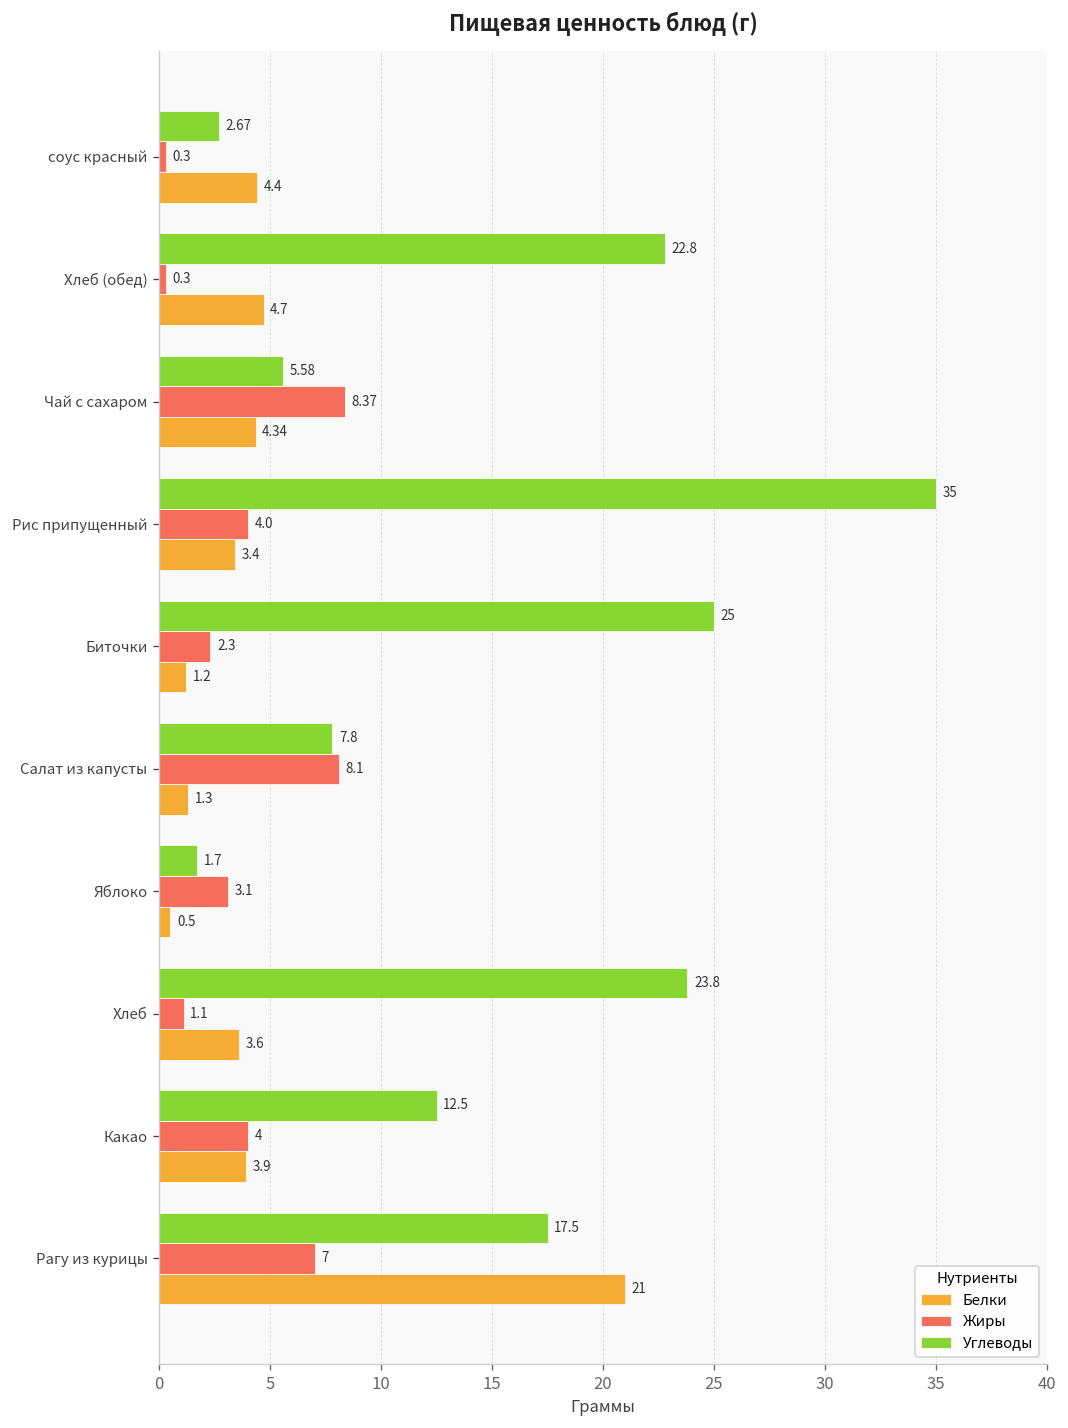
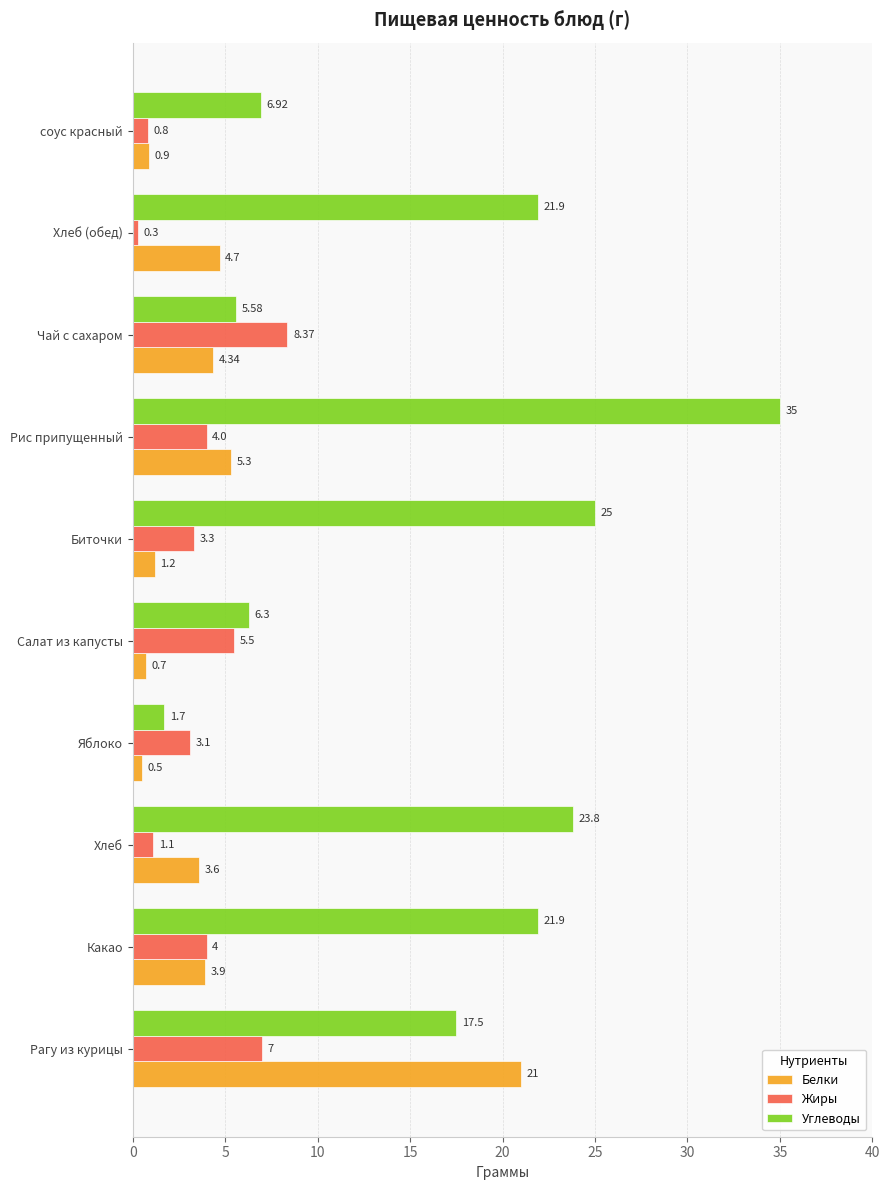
  {
    "Белки": {
-     "соус красный": 4.4,
+     "соус красный": 0.9,
      "Хлеб (обед)": 4.7,
      "Чай с сахаром": 4.34,
-     "Рис припущенный": 3.4,
+     "Рис припущенный": 5.3,
      "Биточки": 1.2,
-     "Салат из капусты": 1.3,
+     "Салат из капусты": 0.7,
      "Яблоко": 0.5,
      "Хлеб": 3.6,
      "Какао": 3.9,
      "Рагу из курицы": 21
    },
    "Жиры": {
-     "соус красный": 0.3,
+     "соус красный": 0.8,
      "Хлеб (обед)": 0.3,
      "Чай с сахаром": 8.37,
      "Рис припущенный": 4.0,
-     "Биточки": 2.3,
-     "Салат из капусты": 8.1,
+     "Биточки": 3.3,
+     "Салат из капусты": 5.5,
      "Яблоко": 3.1,
      "Хлеб": 1.1,
      "Какао": 4,
      "Рагу из курицы": 7
    },
    "Углеводы": {
-     "соус красный": 2.67,
-     "Хлеб (обед)": 22.8,
+     "соус красный": 6.92,
+     "Хлеб (обед)": 21.9,
      "Чай с сахаром": 5.58,
      "Рис припущенный": 35,
      "Биточки": 25,
-     "Салат из капусты": 7.8,
+     "Салат из капусты": 6.3,
      "Яблоко": 1.7,
      "Хлеб": 23.8,
-     "Какао": 12.5,
+     "Какао": 21.9,
      "Рагу из курицы": 17.5
    }
  }
